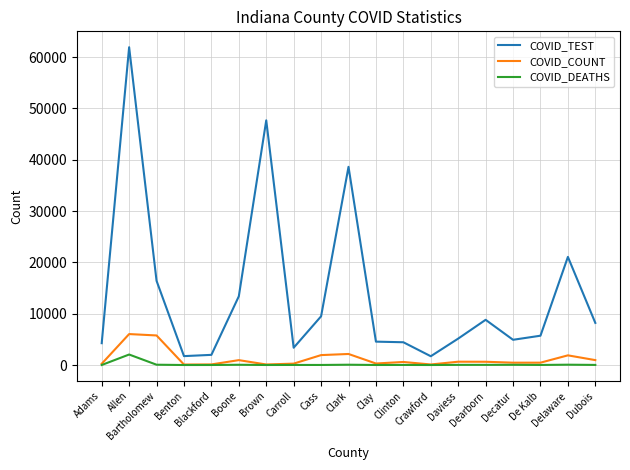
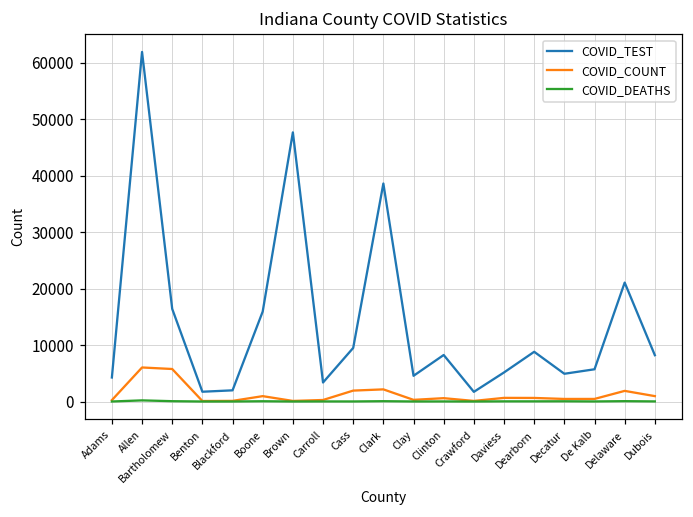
  {
    "COVID_TEST": {
      "Adams": 4000,
      "Allen": 62000,
      "Bartholomew": 16000,
      "Benton": 2000,
      "Blackford": 2000,
-     "Boone": 13000,
+     "Boone": 16000,
      "Brown": 48000,
      "Carroll": 3000,
      "Cass": 9000,
      "Clark": 39000,
      "Clay": 5000,
-     "Clinton": 4000,
+     "Clinton": 8000,
      "Crawford": 2000,
      "Daviess": 5000,
      "Dearborn": 9000,
      "Decatur": 5000,
      "De Kalb": 6000,
      "Delaware": 21000,
      "Dubois": 8000
    },
    "COVID_COUNT": {
      "Allen": 6000,
      "Bartholomew": 6000,
      "Boone": 1000,
      "Cass": 2000,
      "Clark": 2000,
      "Clinton": 1000,
      "Daviess": 1000,
      "Dearborn": 1000,
      "Delaware": 2000,
      "Dubois": 1000
    },
    "COVID_DEATHS": {
-     "Allen": 2000,
+     "Allen": 0,
      "Bartholomew": 0,
      "Boone": 0,
      "Cass": 0,
      "Clark": 0,
      "Clinton": 0,
      "Daviess": 0,
      "Dearborn": 0,
      "Delaware": 0,
      "Dubois": 0
    }
  }
